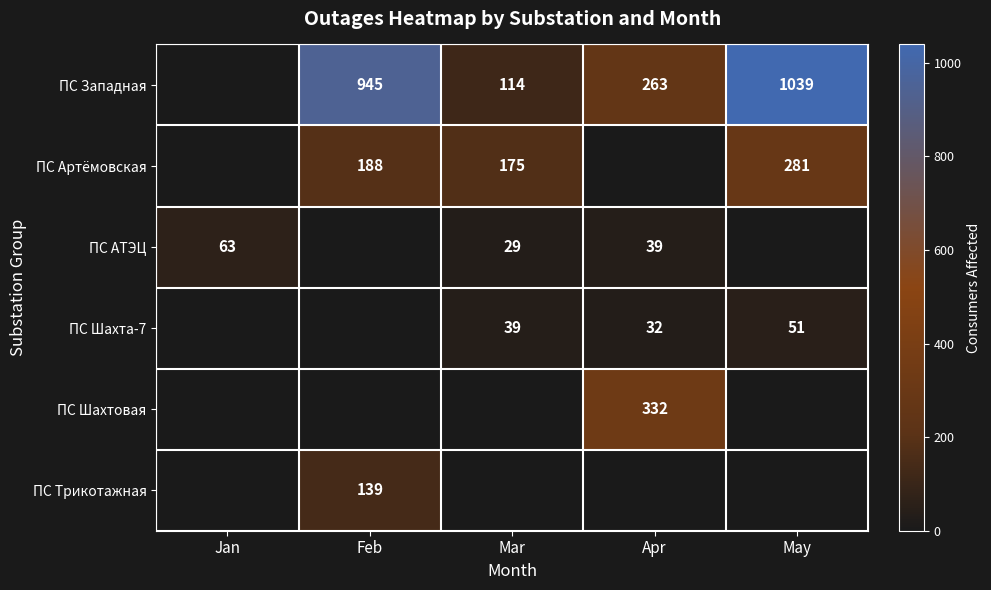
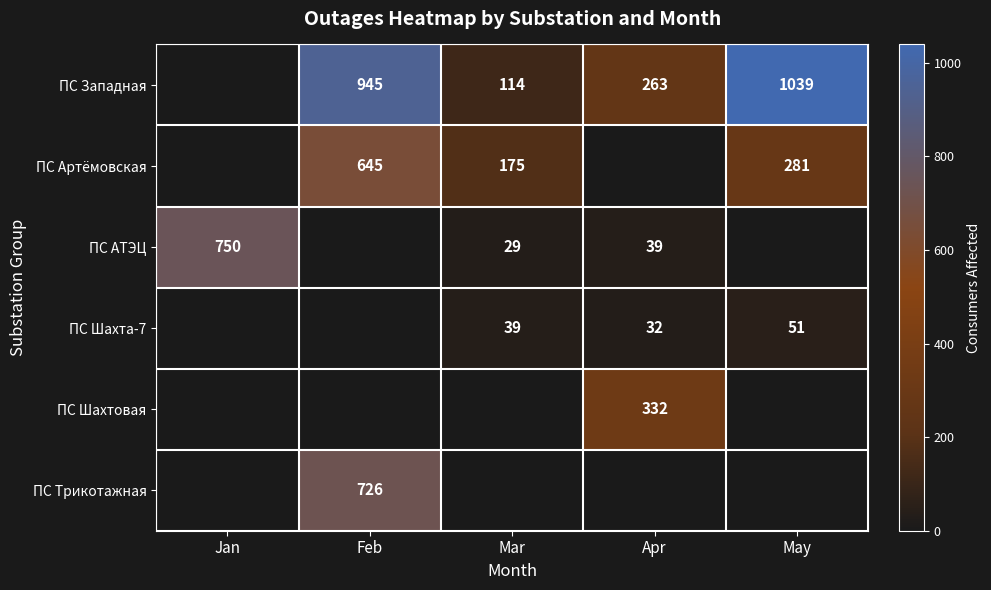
  {
    "ПС Западная": {
      "Feb": 945,
      "Mar": 114,
      "Apr": 263,
      "May": 1039
    },
    "ПС Артёмовская": {
-     "Feb": 188,
+     "Feb": 645,
      "Mar": 175,
      "May": 281
    },
    "ПС АТЭЦ": {
-     "Jan": 63,
+     "Jan": 750,
      "Mar": 29,
      "Apr": 39
    },
    "ПС Шахта-7": {
      "Mar": 39,
      "Apr": 32,
      "May": 51
    },
    "ПС Шахтовая": {
      "Apr": 332
    },
    "ПС Трикотажная": {
-     "Feb": 139
+     "Feb": 726
    }
  }
